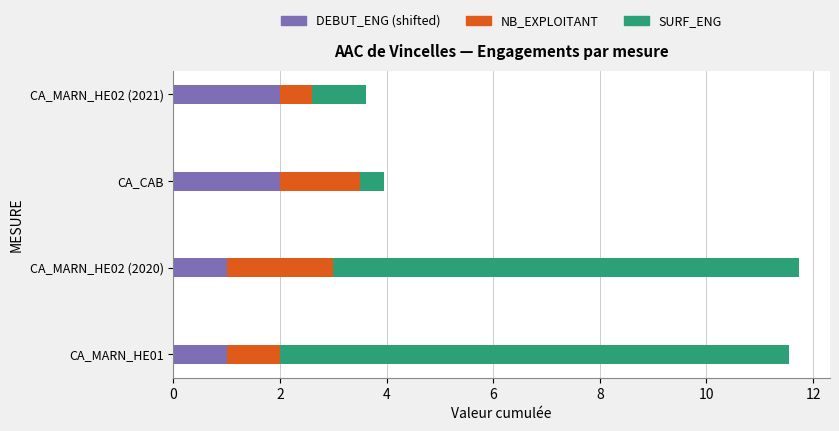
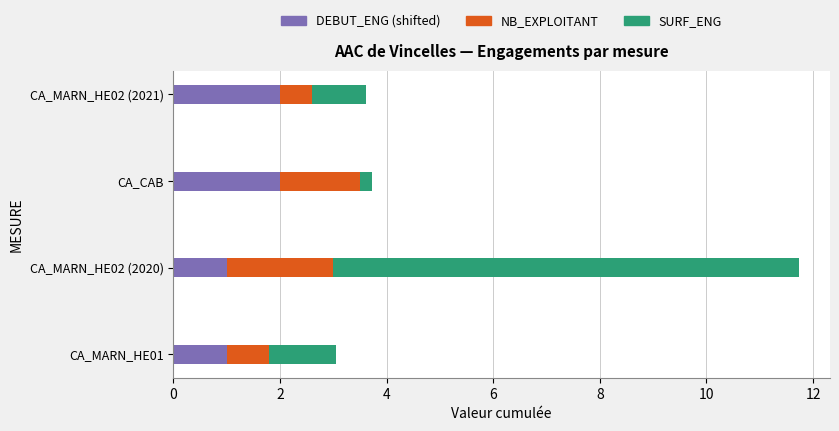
  {
    "DEBUT_ENG (shifted)": {
      "CA_MARN_HE02 (2021)": 2.0,
      "CA_CAB": 2.0,
      "CA_MARN_HE02 (2020)": 1.0,
      "CA_MARN_HE01": 1.0
    },
    "NB_EXPLOITANT": {
      "CA_MARN_HE02 (2021)": 0.6,
      "CA_CAB": 1.5,
      "CA_MARN_HE02 (2020)": 2.0,
-     "CA_MARN_HE01": 1.0
+     "CA_MARN_HE01": 0.8
    },
    "SURF_ENG": {
      "CA_MARN_HE02 (2021)": 1.0,
-     "CA_CAB": 0.5,
+     "CA_CAB": 0.2,
      "CA_MARN_HE02 (2020)": 8.7,
-     "CA_MARN_HE01": 9.6
+     "CA_MARN_HE01": 1.2
    }
  }
